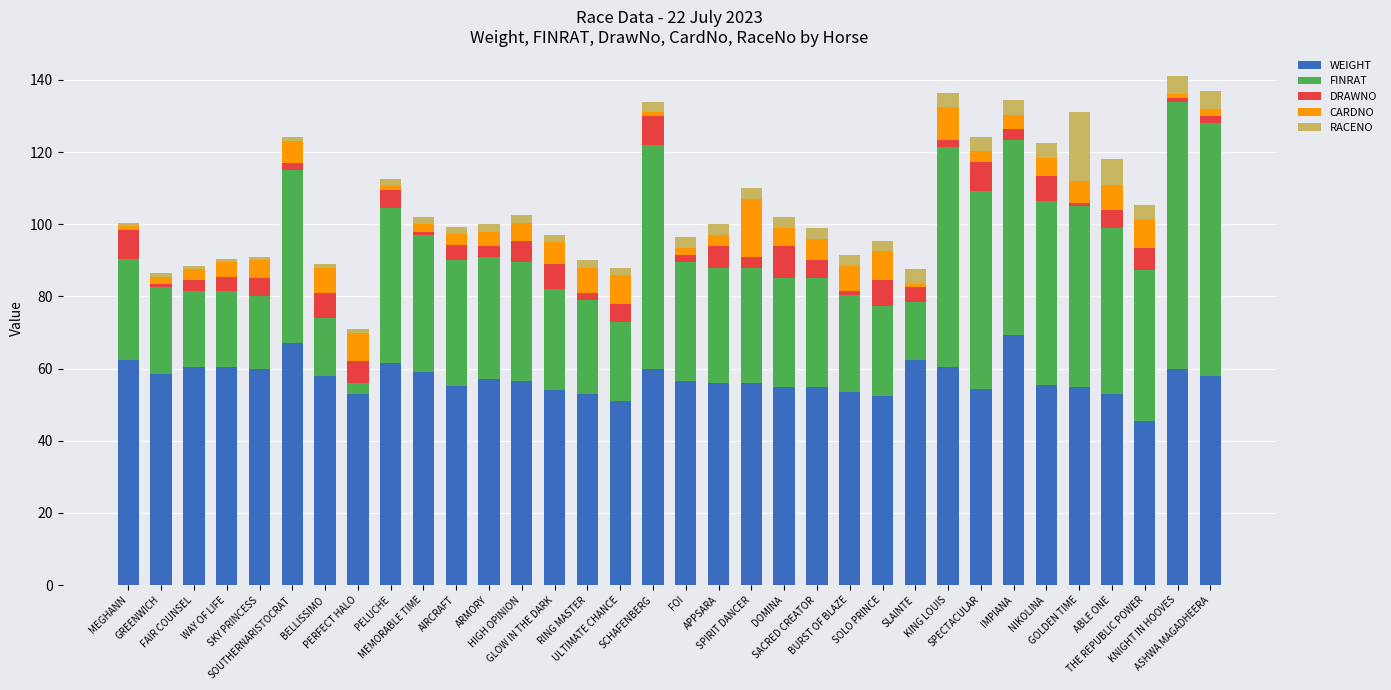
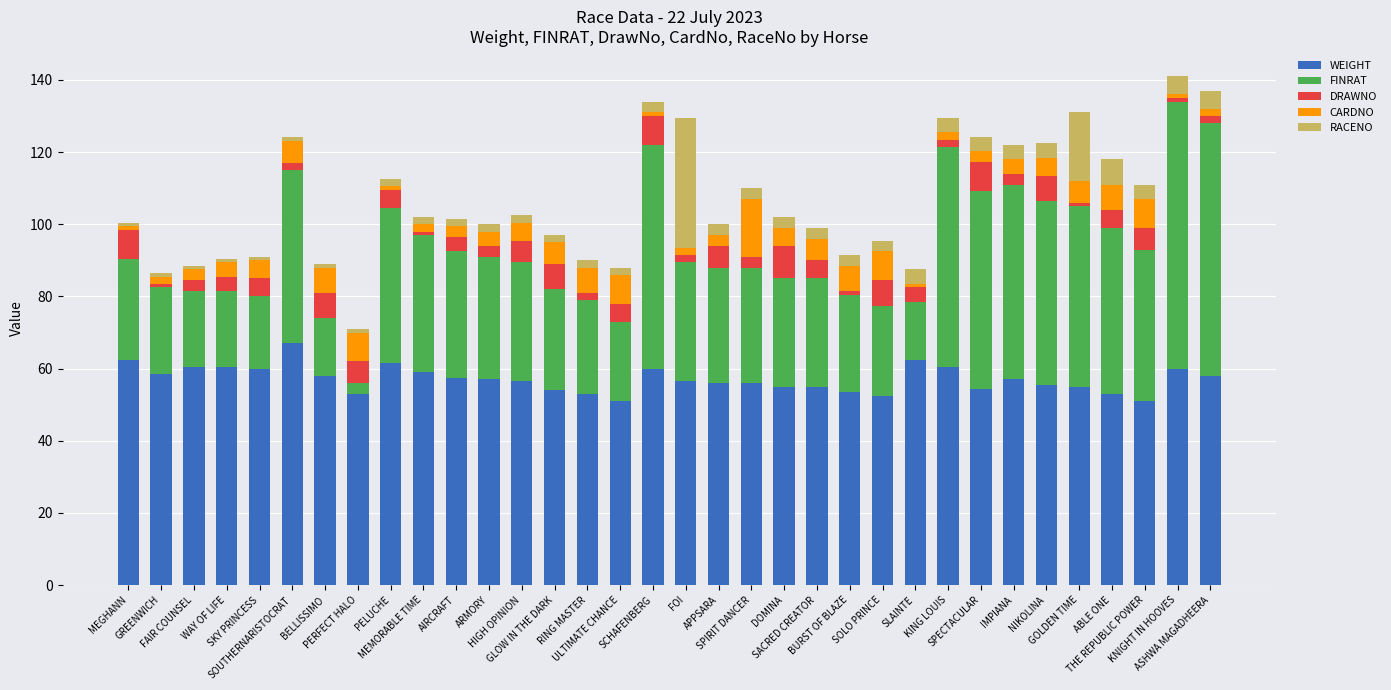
  {
    "WEIGHT": {
      "MEGHANN": 63,
      "GREENWICH": 59,
      "FAIR COUNSEL": 61,
      "WAY OF LIFE": 61,
      "SKY PRINCESS": 60,
      "SOUTHERNARISTOCRAT": 67,
      "BELLISSIMO": 58,
      "PERFECT HALO": 53,
      "PELUCHE": 62,
      "MEMORABLE TIME": 59,
-     "AIRCRAFT": 55,
+     "AIRCRAFT": 58,
      "ARMORY": 57,
      "HIGH OPINION": 57,
      "GLOW IN THE DARK": 54,
      "RING MASTER": 53,
      "ULTIMATE CHANCE": 51,
      "SCHAFENBERG": 60,
      "FOI": 57,
      "APPSARA": 56,
      "SPIRIT DANCER": 56,
      "DOMINA": 55,
      "SACRED CREATOR": 55,
      "BURST OF BLAZE": 54,
      "SOLO PRINCE": 53,
      "SLAINTE": 63,
      "KING LOUIS": 61,
      "SPECTACULAR": 54,
-     "IMPIANA": 69,
+     "IMPIANA": 57,
      "NIKOLINA": 56,
      "GOLDEN TIME": 55,
      "ABLE ONE": 53,
-     "THE REPUBLIC POWER": 45,
+     "THE REPUBLIC POWER": 51,
      "KNIGHT IN HOOVES": 60,
      "ASHWA MAGADHEERA": 58
    },
    "FINRAT": {
      "MEGHANN": 28,
      "GREENWICH": 24,
      "FAIR COUNSEL": 21,
      "WAY OF LIFE": 21,
      "SKY PRINCESS": 20,
      "SOUTHERNARISTOCRAT": 48,
      "BELLISSIMO": 16,
      "PERFECT HALO": 3,
      "PELUCHE": 43,
      "MEMORABLE TIME": 38,
      "AIRCRAFT": 35,
      "ARMORY": 34,
      "HIGH OPINION": 33,
      "GLOW IN THE DARK": 28,
      "RING MASTER": 26,
      "ULTIMATE CHANCE": 22,
      "SCHAFENBERG": 62,
      "FOI": 33,
      "APPSARA": 32,
      "SPIRIT DANCER": 32,
      "DOMINA": 30,
      "SACRED CREATOR": 30,
      "BURST OF BLAZE": 27,
      "SOLO PRINCE": 25,
      "SLAINTE": 16,
      "KING LOUIS": 61,
      "SPECTACULAR": 55,
      "IMPIANA": 54,
      "NIKOLINA": 51,
      "GOLDEN TIME": 50,
      "ABLE ONE": 46,
      "THE REPUBLIC POWER": 42,
      "KNIGHT IN HOOVES": 74,
      "ASHWA MAGADHEERA": 70
    },
    "DRAWNO": {
      "MEGHANN": 8,
      "GREENWICH": 1,
      "FAIR COUNSEL": 3,
      "WAY OF LIFE": 4,
      "SKY PRINCESS": 5,
      "SOUTHERNARISTOCRAT": 2,
      "BELLISSIMO": 7,
      "PERFECT HALO": 6,
      "PELUCHE": 5,
      "MEMORABLE TIME": 1,
      "AIRCRAFT": 4,
      "ARMORY": 3,
      "HIGH OPINION": 6,
      "GLOW IN THE DARK": 7,
      "RING MASTER": 2,
      "ULTIMATE CHANCE": 5,
      "SCHAFENBERG": 8,
      "FOI": 2,
      "APPSARA": 6,
      "SPIRIT DANCER": 3,
      "DOMINA": 9,
      "SACRED CREATOR": 5,
      "BURST OF BLAZE": 1,
      "SOLO PRINCE": 7,
      "SLAINTE": 4,
      "KING LOUIS": 2,
      "SPECTACULAR": 8,
      "IMPIANA": 3,
      "NIKOLINA": 7,
      "GOLDEN TIME": 1,
      "ABLE ONE": 5,
      "THE REPUBLIC POWER": 6,
      "KNIGHT IN HOOVES": 1,
      "ASHWA MAGADHEERA": 2
    },
    "CARDNO": {
      "MEGHANN": 1,
      "GREENWICH": 2,
      "FAIR COUNSEL": 3,
      "WAY OF LIFE": 4,
      "SKY PRINCESS": 5,
      "SOUTHERNARISTOCRAT": 6,
      "BELLISSIMO": 7,
      "PERFECT HALO": 8,
      "PELUCHE": 1,
      "MEMORABLE TIME": 2,
      "AIRCRAFT": 3,
      "ARMORY": 4,
      "HIGH OPINION": 5,
      "GLOW IN THE DARK": 6,
      "RING MASTER": 7,
      "ULTIMATE CHANCE": 8,
      "SCHAFENBERG": 1,
      "FOI": 2,
      "APPSARA": 3,
      "SPIRIT DANCER": 16,
      "DOMINA": 5,
      "SACRED CREATOR": 6,
      "BURST OF BLAZE": 7,
      "SOLO PRINCE": 8,
      "SLAINTE": 1,
-     "KING LOUIS": 9,
+     "KING LOUIS": 2,
      "SPECTACULAR": 3,
      "IMPIANA": 4,
      "NIKOLINA": 5,
      "GOLDEN TIME": 6,
      "ABLE ONE": 7,
      "THE REPUBLIC POWER": 8,
      "KNIGHT IN HOOVES": 1,
      "ASHWA MAGADHEERA": 2
    },
    "RACENO": {
      "MEGHANN": 1,
      "GREENWICH": 1,
      "FAIR COUNSEL": 1,
      "WAY OF LIFE": 1,
      "SKY PRINCESS": 1,
      "SOUTHERNARISTOCRAT": 1,
      "BELLISSIMO": 1,
      "PERFECT HALO": 1,
      "PELUCHE": 2,
      "MEMORABLE TIME": 2,
      "AIRCRAFT": 2,
      "ARMORY": 2,
      "HIGH OPINION": 2,
      "GLOW IN THE DARK": 2,
      "RING MASTER": 2,
      "ULTIMATE CHANCE": 2,
      "SCHAFENBERG": 3,
-     "FOI": 3,
+     "FOI": 36,
      "APPSARA": 3,
      "SPIRIT DANCER": 3,
      "DOMINA": 3,
      "SACRED CREATOR": 3,
      "BURST OF BLAZE": 3,
      "SOLO PRINCE": 3,
      "SLAINTE": 4,
      "KING LOUIS": 4,
      "SPECTACULAR": 4,
      "IMPIANA": 4,
      "NIKOLINA": 4,
      "GOLDEN TIME": 19,
      "ABLE ONE": 7,
      "THE REPUBLIC POWER": 4,
      "KNIGHT IN HOOVES": 5,
      "ASHWA MAGADHEERA": 5
    }
  }
